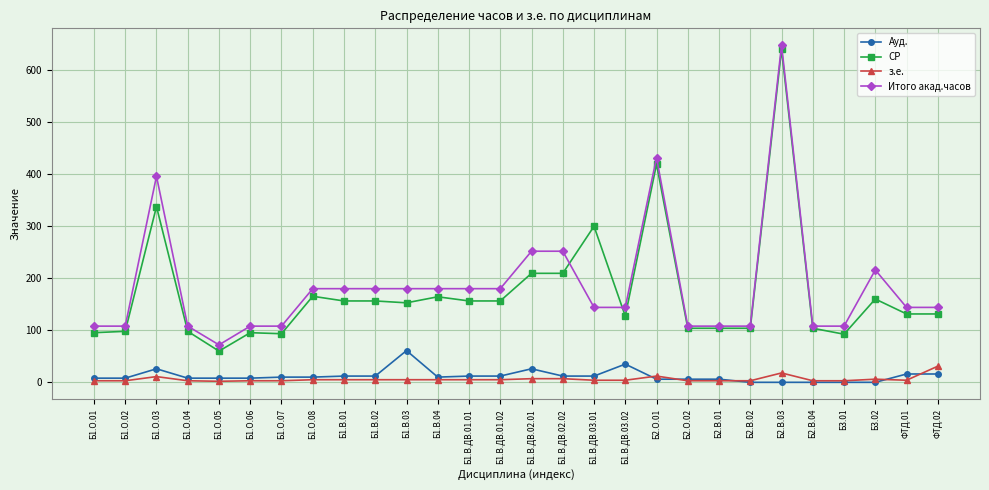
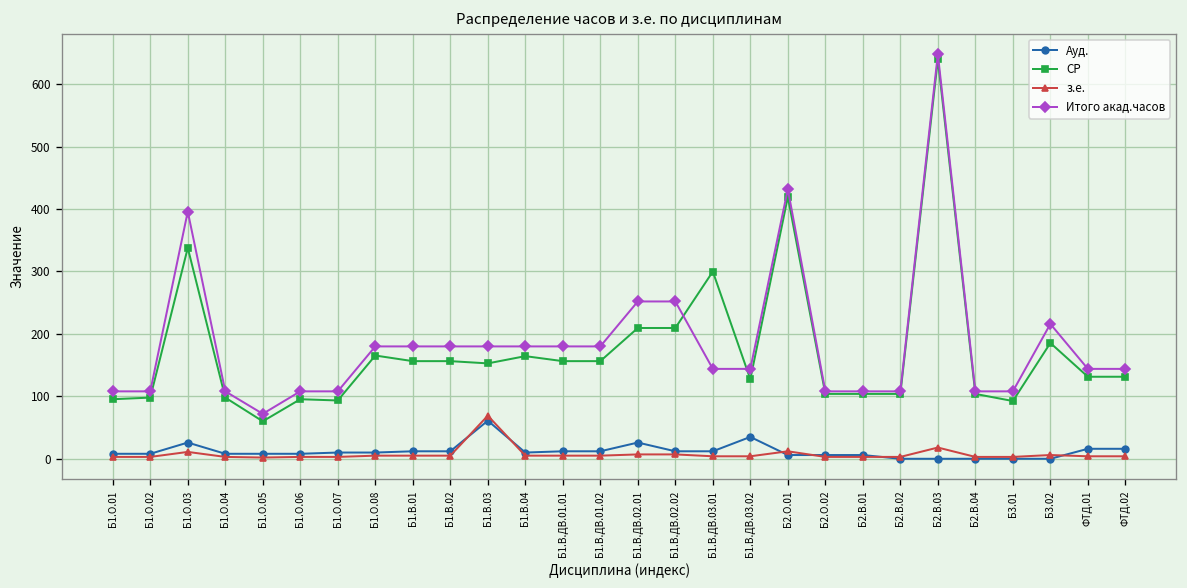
  {
    "Ауд.": {
      "Б1.О.01": 10,
      "Б1.О.02": 10,
      "Б1.О.03": 30,
      "Б1.О.04": 10,
      "Б1.О.05": 10,
      "Б1.О.06": 10,
      "Б1.О.07": 10,
      "Б1.О.08": 10,
      "Б1.В.01": 10,
      "Б1.В.02": 10,
      "Б1.В.03": 60,
      "Б1.В.04": 10,
      "Б1.В.ДВ.01.01": 10,
      "Б1.В.ДВ.01.02": 10,
      "Б1.В.ДВ.02.01": 30,
      "Б1.В.ДВ.02.02": 10,
      "Б1.В.ДВ.03.01": 10,
      "Б1.В.ДВ.03.02": 40,
      "Б2.О.01": 10,
      "Б2.В.03": 0,
      "Б3.02": 0,
      "ФТД.01": 20,
      "ФТД.02": 20
    },
    "СР": {
      "Б1.О.01": 100,
      "Б1.О.02": 100,
      "Б1.О.03": 340,
      "Б1.О.04": 100,
      "Б1.О.05": 60,
      "Б1.О.06": 100,
      "Б1.О.07": 90,
      "Б1.О.08": 170,
      "Б1.В.01": 160,
      "Б1.В.02": 160,
      "Б1.В.03": 150,
      "Б1.В.04": 160,
      "Б1.В.ДВ.01.01": 160,
      "Б1.В.ДВ.01.02": 160,
      "Б1.В.ДВ.02.01": 210,
      "Б1.В.ДВ.02.02": 210,
      "Б1.В.ДВ.03.01": 300,
      "Б1.В.ДВ.03.02": 130,
      "Б2.О.01": 420,
      "Б2.В.03": 640,
      "Б3.01": 90,
-     "Б3.02": 160,
+     "Б3.02": 190,
      "ФТД.01": 130,
      "ФТД.02": 130
    },
    "з.е.": {
      "Б1.О.01": 0,
      "Б1.О.02": 0,
      "Б1.О.03": 10,
      "Б1.О.04": 0,
      "Б1.О.05": 0,
      "Б1.О.06": 0,
      "Б1.О.07": 0,
      "Б1.О.08": 10,
      "Б1.В.01": 10,
      "Б1.В.02": 10,
-     "Б1.В.03": 10,
+     "Б1.В.03": 70,
      "Б1.В.04": 10,
      "Б1.В.ДВ.01.01": 10,
      "Б1.В.ДВ.01.02": 10,
      "Б1.В.ДВ.02.01": 10,
      "Б1.В.ДВ.02.02": 10,
      "Б1.В.ДВ.03.01": 0,
      "Б1.В.ДВ.03.02": 0,
      "Б2.О.01": 10,
      "Б2.В.03": 20,
      "Б3.02": 10,
      "ФТД.01": 0,
-     "ФТД.02": 30
+     "ФТД.02": 0
    },
    "Итого акад.часов": {
      "Б1.О.01": 110,
      "Б1.О.02": 110,
      "Б1.О.03": 400,
      "Б1.О.04": 110,
      "Б1.О.05": 70,
      "Б1.О.06": 110,
      "Б1.О.07": 110,
      "Б1.О.08": 180,
      "Б1.В.01": 180,
      "Б1.В.02": 180,
      "Б1.В.03": 180,
      "Б1.В.04": 180,
      "Б1.В.ДВ.01.01": 180,
      "Б1.В.ДВ.01.02": 180,
      "Б1.В.ДВ.02.01": 250,
      "Б1.В.ДВ.02.02": 250,
      "Б1.В.ДВ.03.01": 140,
      "Б1.В.ДВ.03.02": 140,
      "Б2.О.01": 430,
      "Б2.В.03": 650,
      "Б3.01": 110,
      "Б3.02": 220,
      "ФТД.01": 140,
      "ФТД.02": 140
    }
  }
